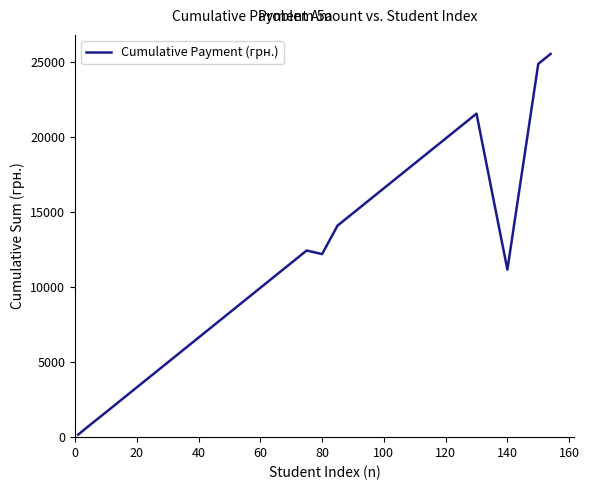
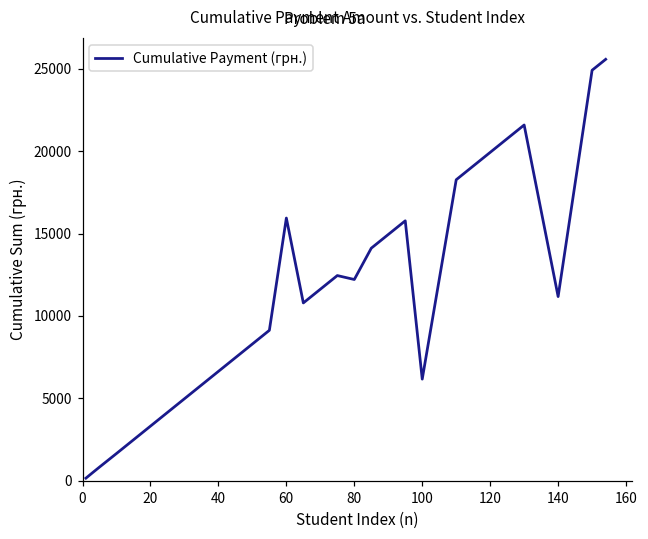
  {
    "20": 3300,
    "40": 6600,
-   "60": 10000,
+   "60": 15900,
    "80": 12200,
-   "100": 16600,
+   "100": 6200,
    "120": 19900,
    "140": 11200
  }
